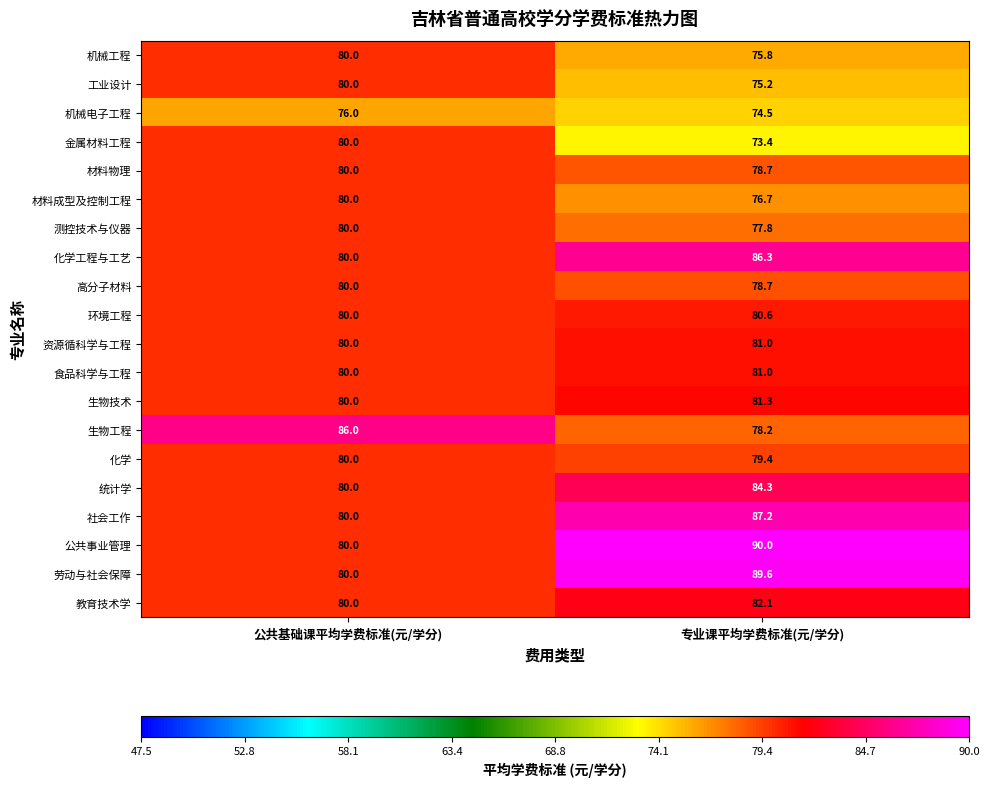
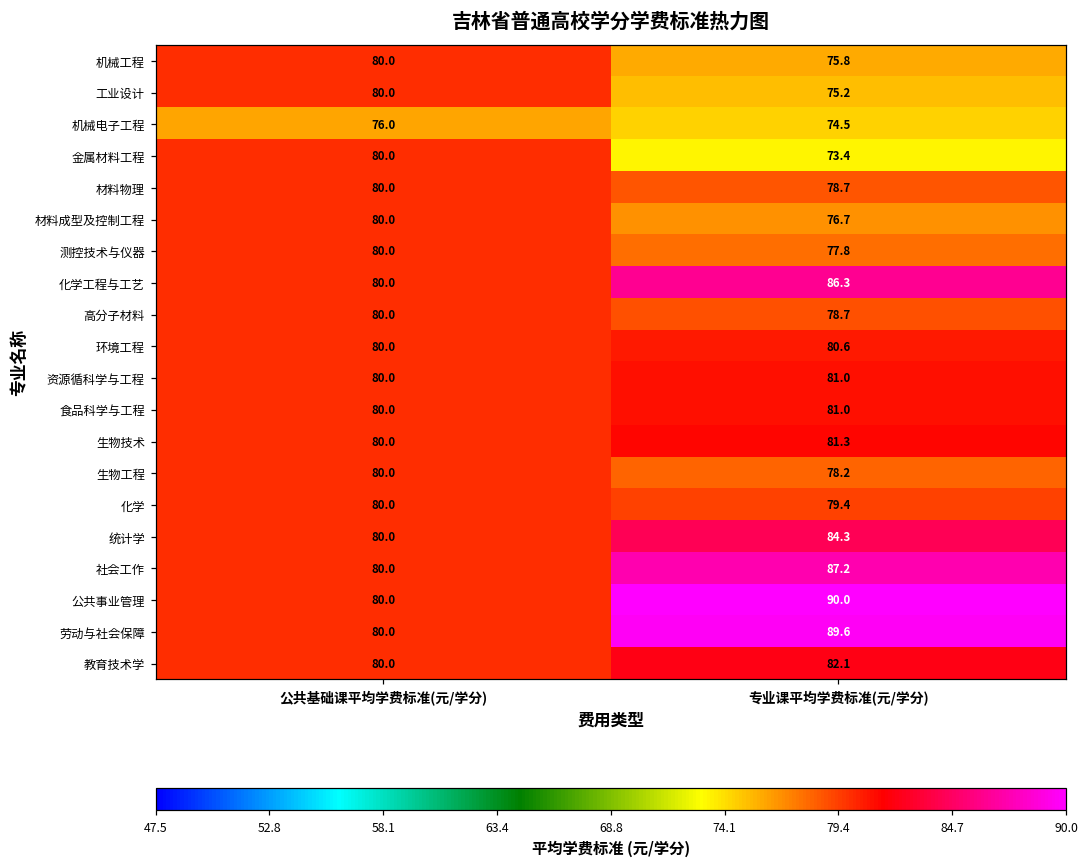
  {
    "机械工程": {
      "公共基础课平均学费标准(元/学分)": 80.0,
      "专业课平均学费标准(元/学分)": 75.8
    },
    "工业设计": {
      "公共基础课平均学费标准(元/学分)": 80.0,
      "专业课平均学费标准(元/学分)": 75.2
    },
    "机械电子工程": {
      "公共基础课平均学费标准(元/学分)": 76.0,
      "专业课平均学费标准(元/学分)": 74.5
    },
    "金属材料工程": {
      "公共基础课平均学费标准(元/学分)": 80.0,
      "专业课平均学费标准(元/学分)": 73.4
    },
    "材料物理": {
      "公共基础课平均学费标准(元/学分)": 80.0,
      "专业课平均学费标准(元/学分)": 78.7
    },
    "材料成型及控制工程": {
      "公共基础课平均学费标准(元/学分)": 80.0,
      "专业课平均学费标准(元/学分)": 76.7
    },
    "测控技术与仪器": {
      "公共基础课平均学费标准(元/学分)": 80.0,
      "专业课平均学费标准(元/学分)": 77.8
    },
    "化学工程与工艺": {
      "公共基础课平均学费标准(元/学分)": 80.0,
      "专业课平均学费标准(元/学分)": 86.3
    },
    "高分子材料": {
      "公共基础课平均学费标准(元/学分)": 80.0,
      "专业课平均学费标准(元/学分)": 78.7
    },
    "环境工程": {
      "公共基础课平均学费标准(元/学分)": 80.0,
      "专业课平均学费标准(元/学分)": 80.6
    },
    "资源循科学与工程": {
      "公共基础课平均学费标准(元/学分)": 80.0,
      "专业课平均学费标准(元/学分)": 81.0
    },
    "食品科学与工程": {
      "公共基础课平均学费标准(元/学分)": 80.0,
      "专业课平均学费标准(元/学分)": 81.0
    },
    "生物技术": {
      "公共基础课平均学费标准(元/学分)": 80.0,
      "专业课平均学费标准(元/学分)": 81.3
    },
    "生物工程": {
-     "公共基础课平均学费标准(元/学分)": 86.0,
+     "公共基础课平均学费标准(元/学分)": 80.0,
      "专业课平均学费标准(元/学分)": 78.2
    },
    "化学": {
      "公共基础课平均学费标准(元/学分)": 80.0,
      "专业课平均学费标准(元/学分)": 79.4
    },
    "统计学": {
      "公共基础课平均学费标准(元/学分)": 80.0,
      "专业课平均学费标准(元/学分)": 84.3
    },
    "社会工作": {
      "公共基础课平均学费标准(元/学分)": 80.0,
      "专业课平均学费标准(元/学分)": 87.2
    },
    "公共事业管理": {
      "公共基础课平均学费标准(元/学分)": 80.0,
      "专业课平均学费标准(元/学分)": 90.0
    },
    "劳动与社会保障": {
      "公共基础课平均学费标准(元/学分)": 80.0,
      "专业课平均学费标准(元/学分)": 89.6
    },
    "教育技术学": {
      "公共基础课平均学费标准(元/学分)": 80.0,
      "专业课平均学费标准(元/学分)": 82.1
    }
  }
